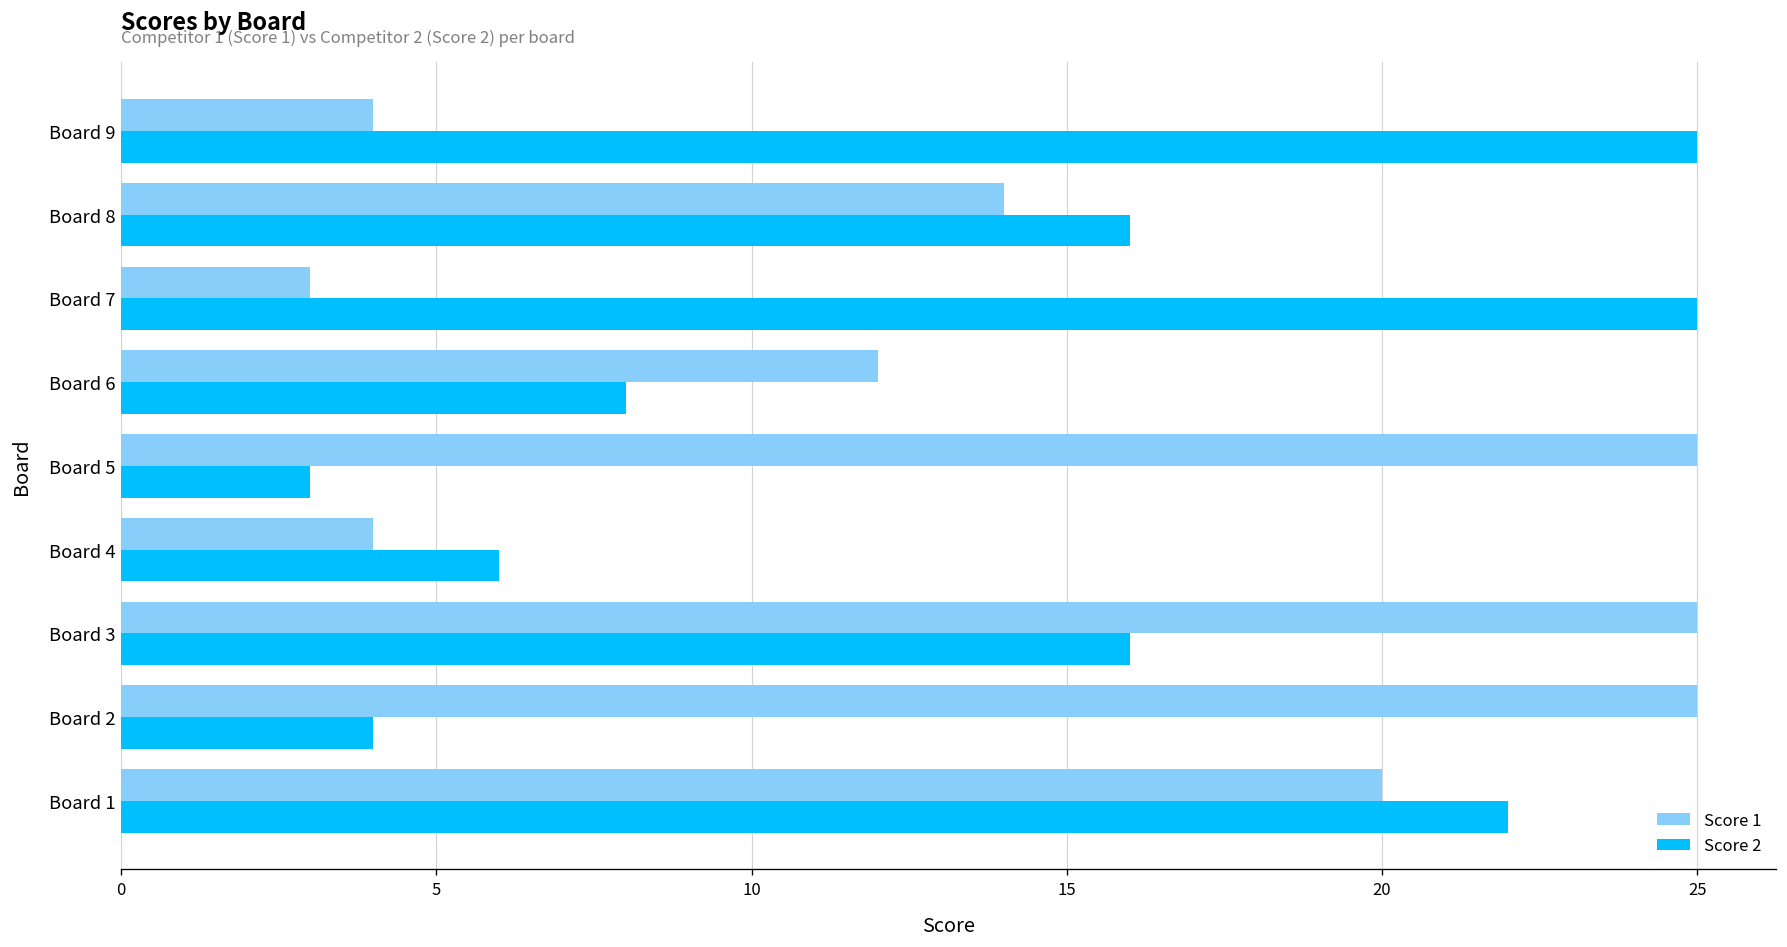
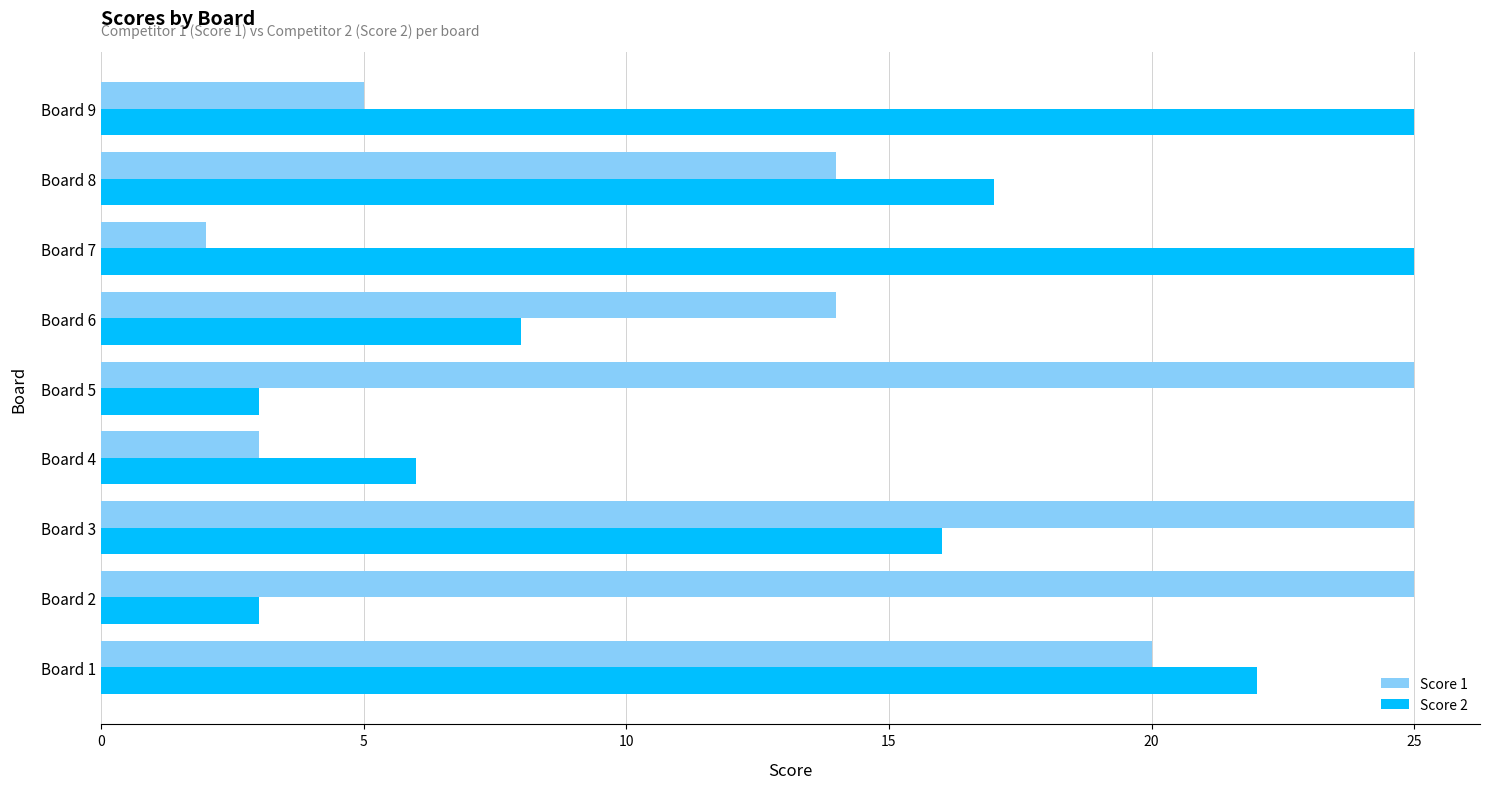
  {
    "Score 1": {
-     "Board 9": 4,
+     "Board 9": 5,
      "Board 8": 14,
-     "Board 7": 3,
-     "Board 6": 12,
+     "Board 7": 2,
+     "Board 6": 14,
      "Board 5": 25,
-     "Board 4": 4,
+     "Board 4": 3,
      "Board 3": 25,
      "Board 2": 25,
      "Board 1": 20
    },
    "Score 2": {
      "Board 9": 25,
-     "Board 8": 16,
+     "Board 8": 17,
      "Board 7": 25,
      "Board 6": 8,
      "Board 5": 3,
      "Board 4": 6,
      "Board 3": 16,
-     "Board 2": 4,
+     "Board 2": 3,
      "Board 1": 22
    }
  }
